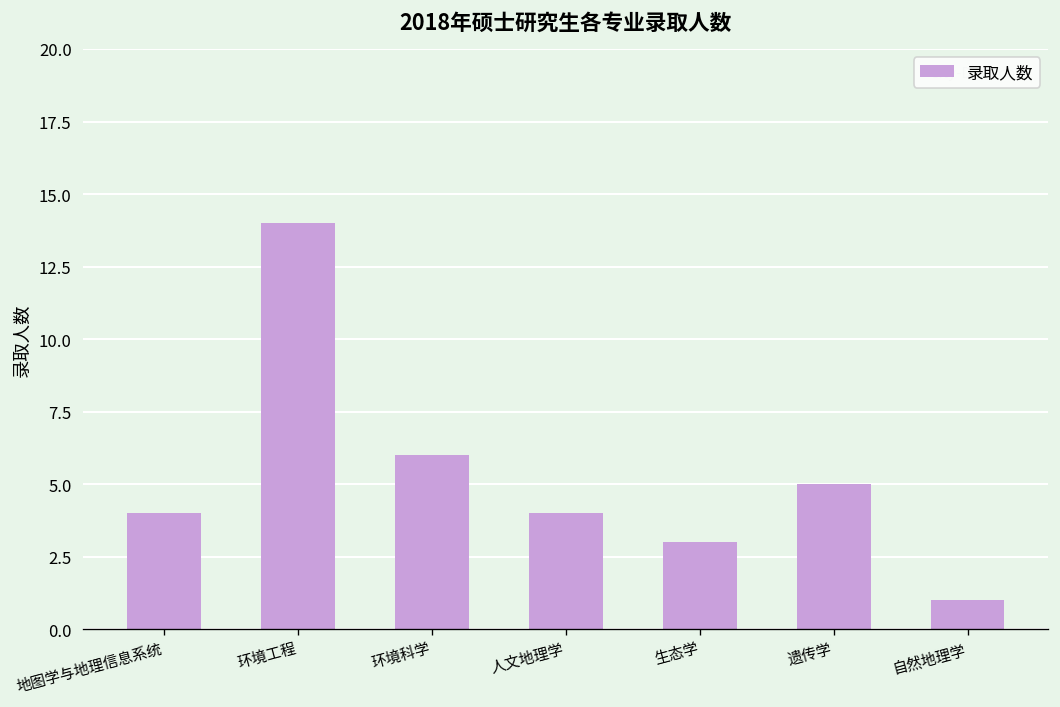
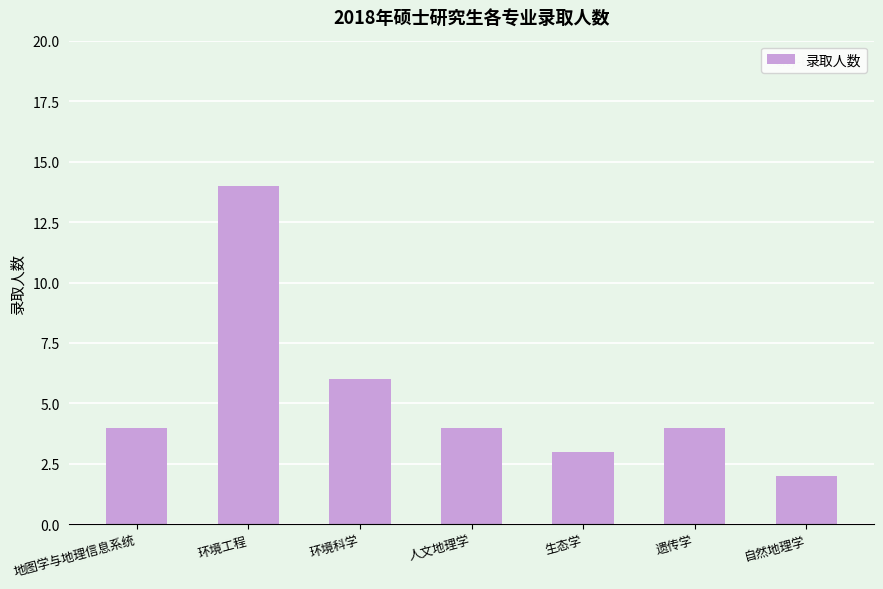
  {
    "地图学与地理信息系统": 4,
    "环境工程": 14,
    "环境科学": 6,
    "人文地理学": 4,
    "生态学": 3,
-   "遗传学": 5,
-   "自然地理学": 1
+   "遗传学": 4,
+   "自然地理学": 2
  }
